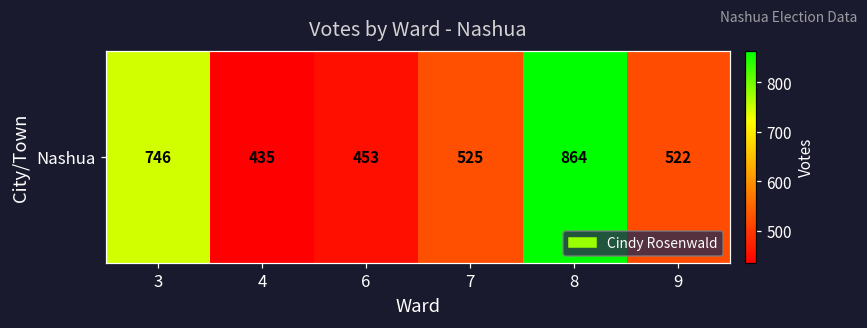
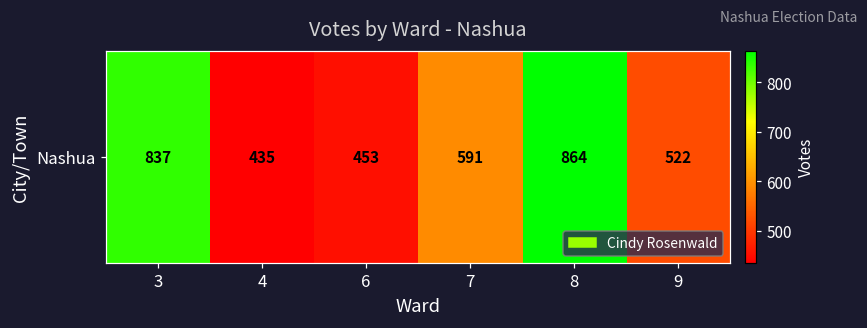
  {
    "Nashua": {
-     "3": 746,
+     "3": 837,
      "4": 435,
      "6": 453,
-     "7": 525,
+     "7": 591,
      "8": 864,
      "9": 522
    }
  }
